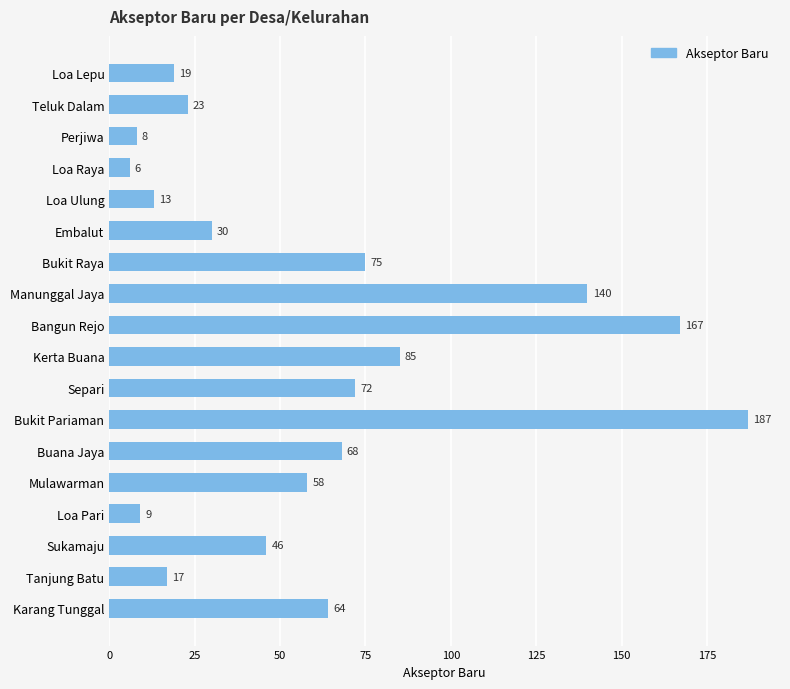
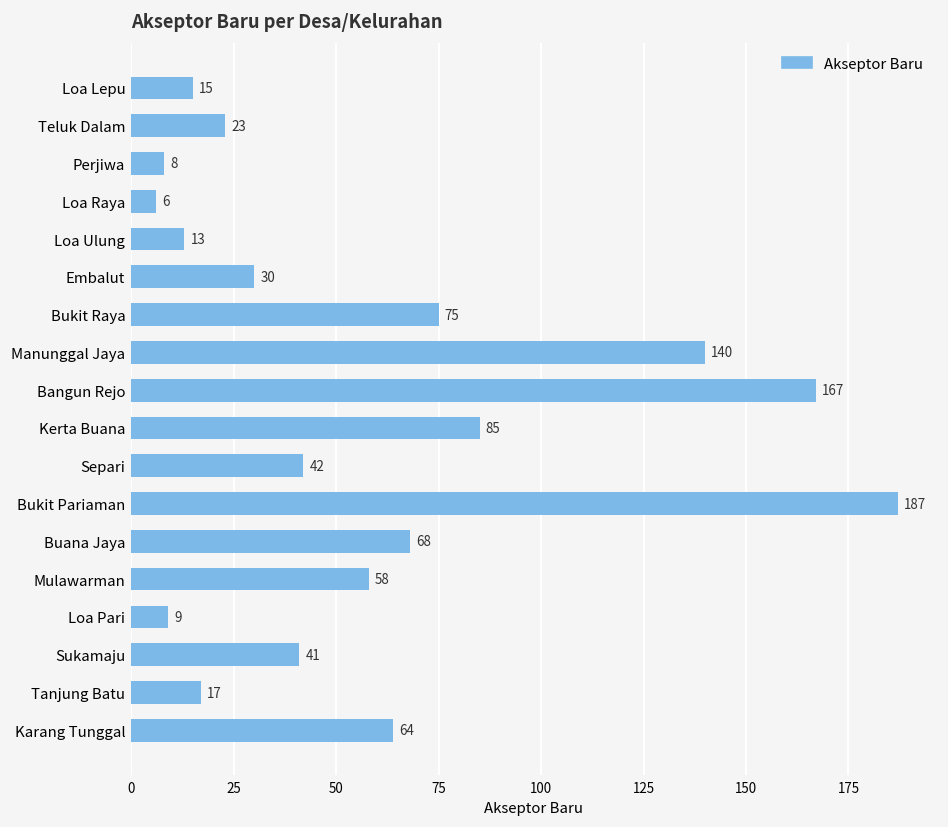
  {
-   "Loa Lepu": 19,
+   "Loa Lepu": 15,
    "Teluk Dalam": 23,
    "Perjiwa": 8,
    "Loa Raya": 6,
    "Loa Ulung": 13,
    "Embalut": 30,
    "Bukit Raya": 75,
    "Manunggal Jaya": 140,
    "Bangun Rejo": 167,
    "Kerta Buana": 85,
-   "Separi": 72,
+   "Separi": 42,
    "Bukit Pariaman": 187,
    "Buana Jaya": 68,
    "Mulawarman": 58,
    "Loa Pari": 9,
-   "Sukamaju": 46,
+   "Sukamaju": 41,
    "Tanjung Batu": 17,
    "Karang Tunggal": 64
  }
